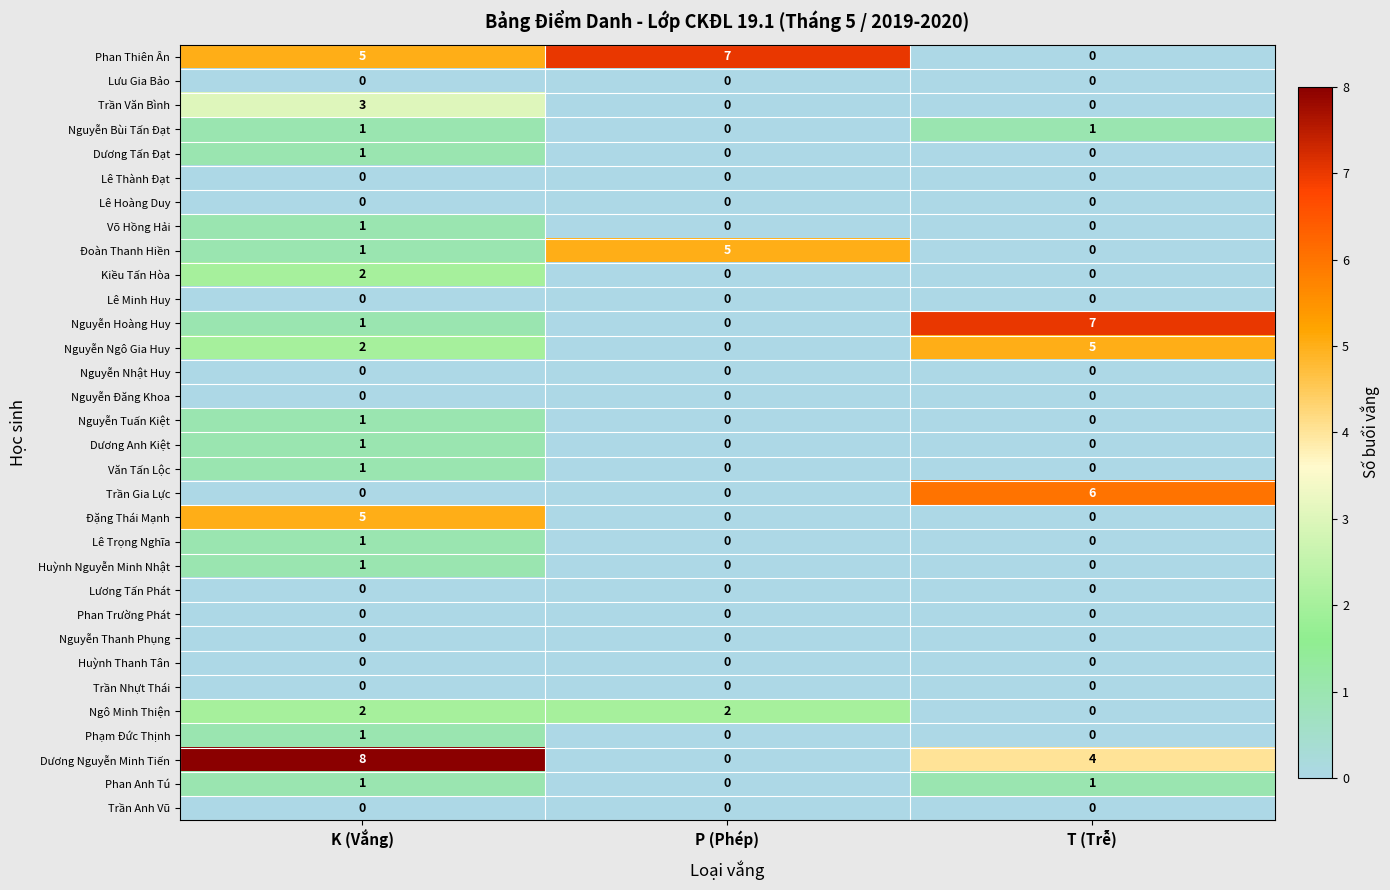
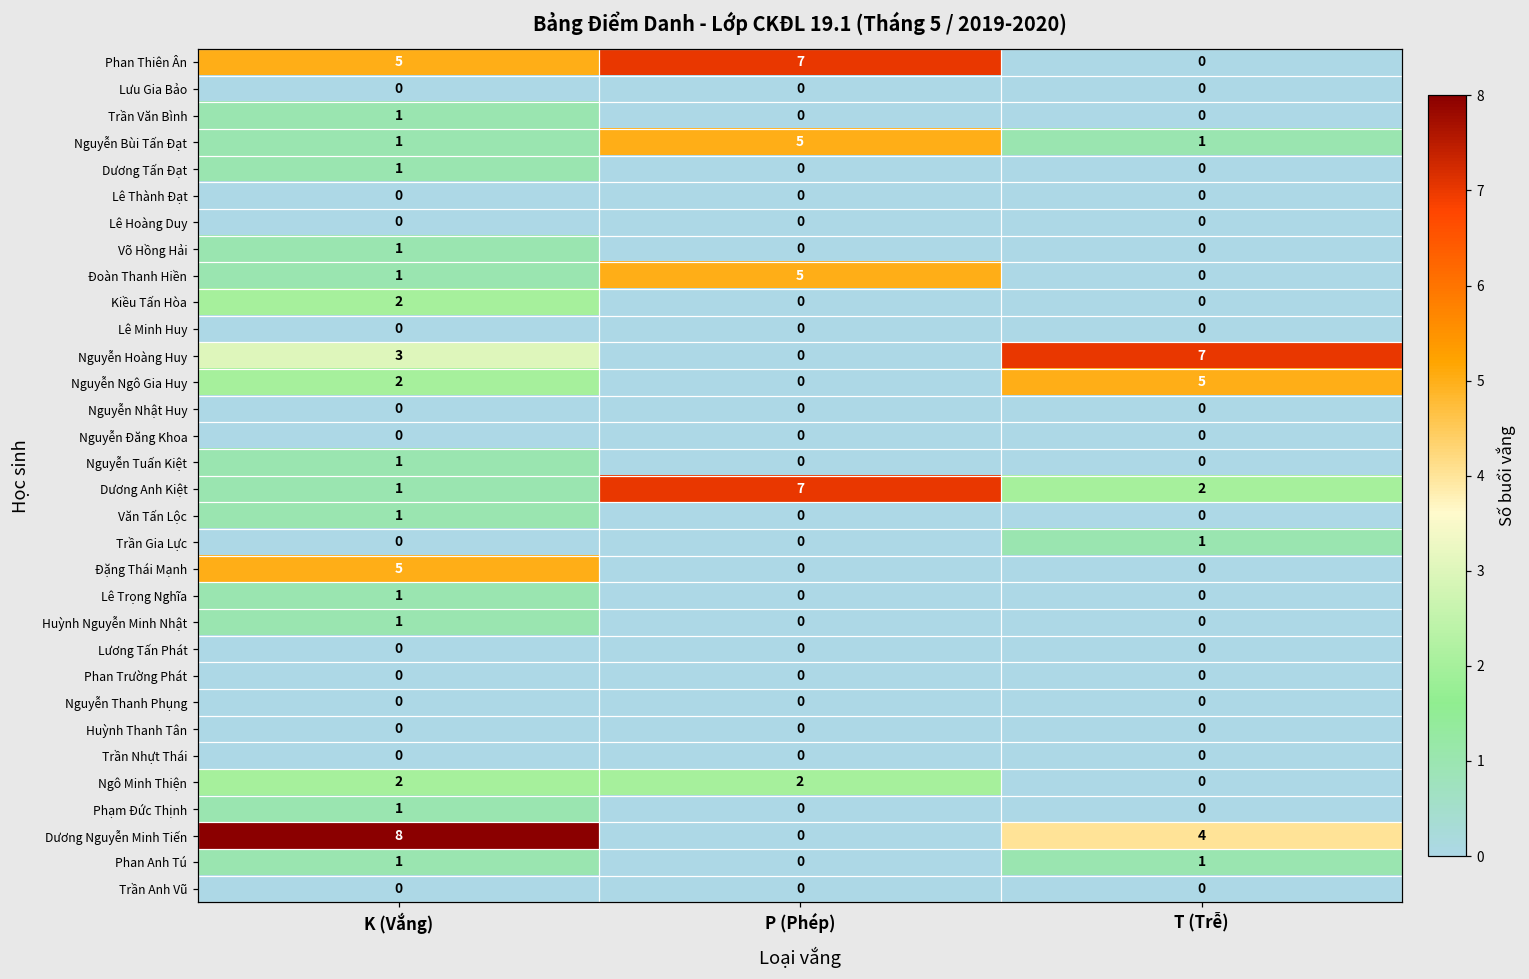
  {
    "Phan Thiên Ân": {
      "K (Vắng)": 5,
      "P (Phép)": 7,
      "T (Trễ)": 0
    },
    "Lưu Gia Bảo": {
      "K (Vắng)": 0,
      "P (Phép)": 0,
      "T (Trễ)": 0
    },
    "Trần Văn Bình": {
-     "K (Vắng)": 3,
+     "K (Vắng)": 1,
      "P (Phép)": 0,
      "T (Trễ)": 0
    },
    "Nguyễn Bùi Tấn Đạt": {
      "K (Vắng)": 1,
-     "P (Phép)": 0,
+     "P (Phép)": 5,
      "T (Trễ)": 1
    },
    "Dương Tấn Đạt": {
      "K (Vắng)": 1,
      "P (Phép)": 0,
      "T (Trễ)": 0
    },
    "Lê Thành Đạt": {
      "K (Vắng)": 0,
      "P (Phép)": 0,
      "T (Trễ)": 0
    },
    "Lê Hoàng Duy": {
      "K (Vắng)": 0,
      "P (Phép)": 0,
      "T (Trễ)": 0
    },
    "Võ Hồng Hải": {
      "K (Vắng)": 1,
      "P (Phép)": 0,
      "T (Trễ)": 0
    },
    "Đoàn Thanh Hiền": {
      "K (Vắng)": 1,
      "P (Phép)": 5,
      "T (Trễ)": 0
    },
    "Kiều Tấn Hòa": {
      "K (Vắng)": 2,
      "P (Phép)": 0,
      "T (Trễ)": 0
    },
    "Lê Minh Huy": {
      "K (Vắng)": 0,
      "P (Phép)": 0,
      "T (Trễ)": 0
    },
    "Nguyễn Hoàng Huy": {
-     "K (Vắng)": 1,
+     "K (Vắng)": 3,
      "P (Phép)": 0,
      "T (Trễ)": 7
    },
    "Nguyễn Ngô Gia Huy": {
      "K (Vắng)": 2,
      "P (Phép)": 0,
      "T (Trễ)": 5
    },
    "Nguyễn Nhật Huy": {
      "K (Vắng)": 0,
      "P (Phép)": 0,
      "T (Trễ)": 0
    },
    "Nguyễn Đăng Khoa": {
      "K (Vắng)": 0,
      "P (Phép)": 0,
      "T (Trễ)": 0
    },
    "Nguyễn Tuấn Kiệt": {
      "K (Vắng)": 1,
      "P (Phép)": 0,
      "T (Trễ)": 0
    },
    "Dương Anh Kiệt": {
      "K (Vắng)": 1,
-     "P (Phép)": 0,
-     "T (Trễ)": 0
+     "P (Phép)": 7,
+     "T (Trễ)": 2
    },
    "Văn Tấn Lộc": {
      "K (Vắng)": 1,
      "P (Phép)": 0,
      "T (Trễ)": 0
    },
    "Trần Gia Lực": {
      "K (Vắng)": 0,
      "P (Phép)": 0,
-     "T (Trễ)": 6
+     "T (Trễ)": 1
    },
    "Đặng Thái Mạnh": {
      "K (Vắng)": 5,
      "P (Phép)": 0,
      "T (Trễ)": 0
    },
    "Lê Trọng Nghĩa": {
      "K (Vắng)": 1,
      "P (Phép)": 0,
      "T (Trễ)": 0
    },
    "Huỳnh Nguyễn Minh Nhật": {
      "K (Vắng)": 1,
      "P (Phép)": 0,
      "T (Trễ)": 0
    },
    "Lương Tấn Phát": {
      "K (Vắng)": 0,
      "P (Phép)": 0,
      "T (Trễ)": 0
    },
    "Phan Trường Phát": {
      "K (Vắng)": 0,
      "P (Phép)": 0,
      "T (Trễ)": 0
    },
    "Nguyễn Thanh Phụng": {
      "K (Vắng)": 0,
      "P (Phép)": 0,
      "T (Trễ)": 0
    },
    "Huỳnh Thanh Tân": {
      "K (Vắng)": 0,
      "P (Phép)": 0,
      "T (Trễ)": 0
    },
    "Trần Nhựt Thái": {
      "K (Vắng)": 0,
      "P (Phép)": 0,
      "T (Trễ)": 0
    },
    "Ngô Minh Thiện": {
      "K (Vắng)": 2,
      "P (Phép)": 2,
      "T (Trễ)": 0
    },
    "Phạm Đức Thịnh": {
      "K (Vắng)": 1,
      "P (Phép)": 0,
      "T (Trễ)": 0
    },
    "Dương Nguyễn Minh Tiến": {
      "K (Vắng)": 8,
      "P (Phép)": 0,
      "T (Trễ)": 4
    },
    "Phan Anh Tú": {
      "K (Vắng)": 1,
      "P (Phép)": 0,
      "T (Trễ)": 1
    },
    "Trần Anh Vũ": {
      "K (Vắng)": 0,
      "P (Phép)": 0,
      "T (Trễ)": 0
    }
  }
